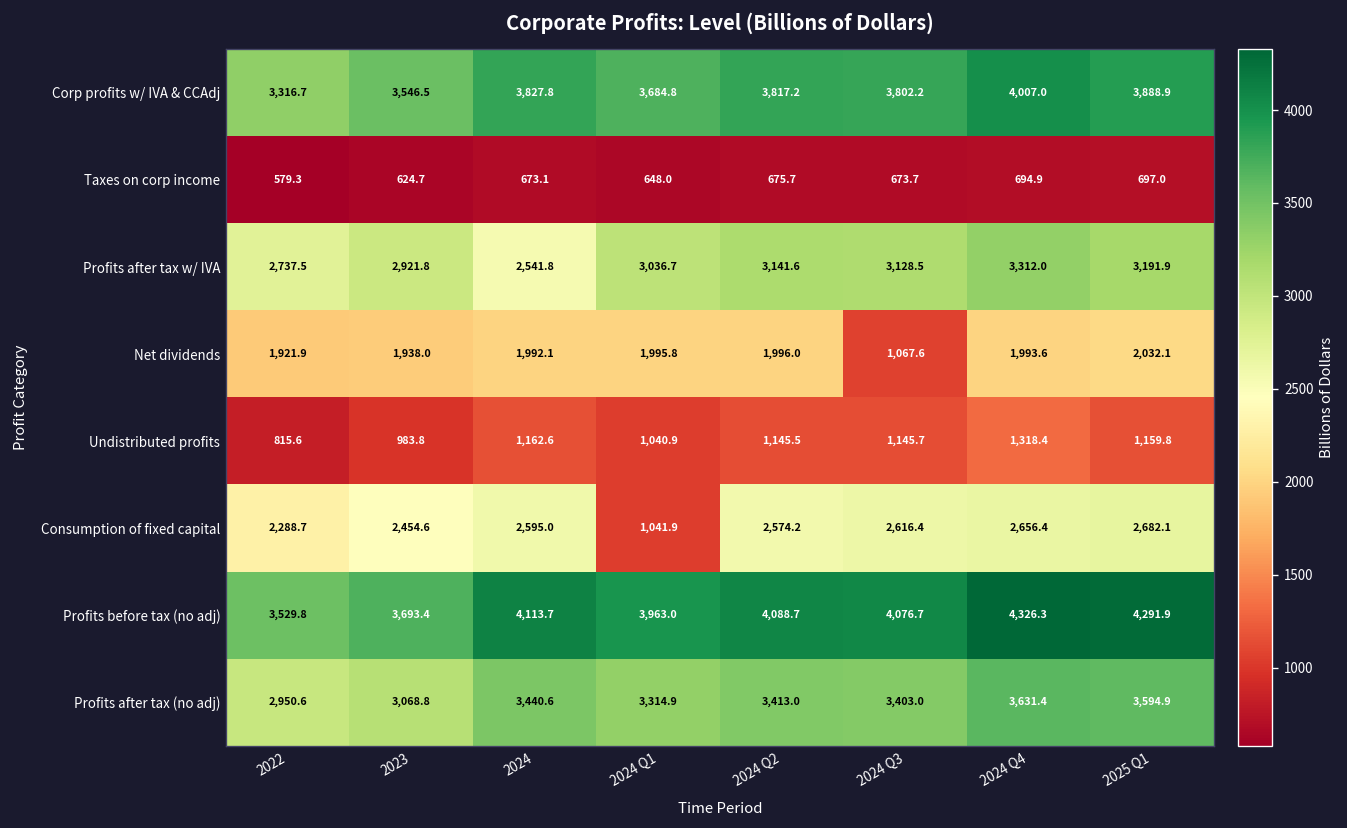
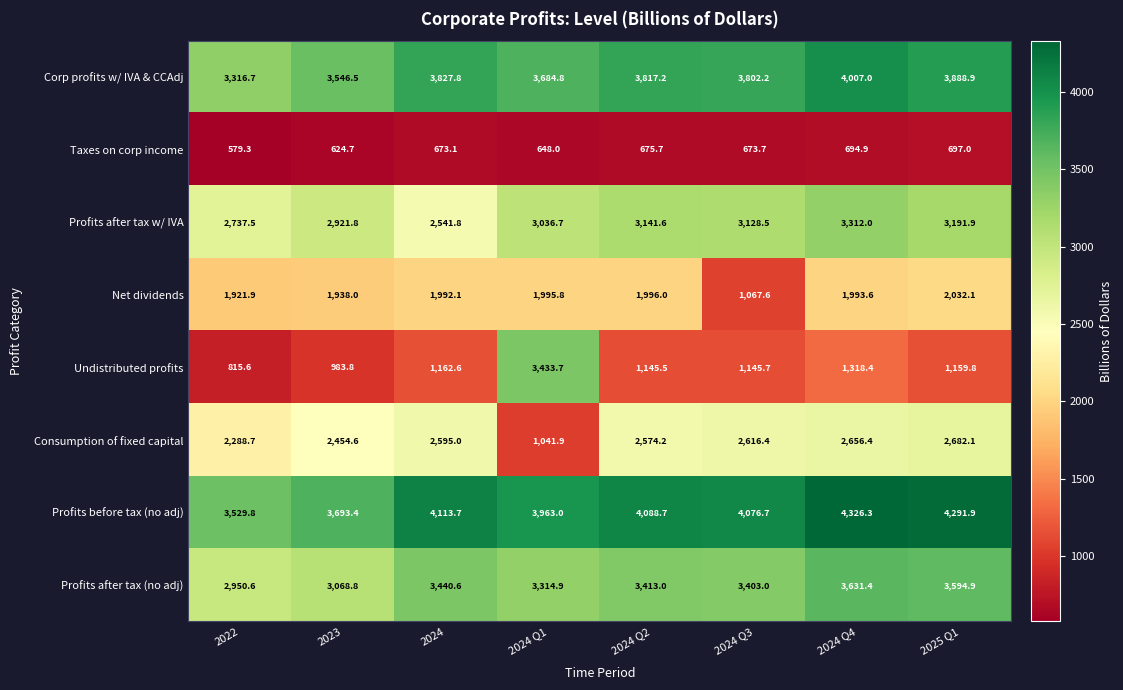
  {
    "Corp profits w/ IVA & CCAdj": {
      "2022": "3,316.7",
      "2023": "3,546.5",
      "2024": "3,827.8",
      "2024 Q1": "3,684.8",
      "2024 Q2": "3,817.2",
      "2024 Q3": "3,802.2",
      "2024 Q4": "4,007.0",
      "2025 Q1": "3,888.9"
    },
    "Taxes on corp income": {
      "2022": "579.3",
      "2023": "624.7",
      "2024": "673.1",
      "2024 Q1": "648.0",
      "2024 Q2": "675.7",
      "2024 Q3": "673.7",
      "2024 Q4": "694.9",
      "2025 Q1": "697.0"
    },
    "Profits after tax w/ IVA": {
      "2022": "2,737.5",
      "2023": "2,921.8",
      "2024": "2,541.8",
      "2024 Q1": "3,036.7",
      "2024 Q2": "3,141.6",
      "2024 Q3": "3,128.5",
      "2024 Q4": "3,312.0",
      "2025 Q1": "3,191.9"
    },
    "Net dividends": {
      "2022": "1,921.9",
      "2023": "1,938.0",
      "2024": "1,992.1",
      "2024 Q1": "1,995.8",
      "2024 Q2": "1,996.0",
      "2024 Q3": "1,067.6",
      "2024 Q4": "1,993.6",
      "2025 Q1": "2,032.1"
    },
    "Undistributed profits": {
      "2022": "815.6",
      "2023": "983.8",
      "2024": "1,162.6",
-     "2024 Q1": "1,040.9",
+     "2024 Q1": "3,433.7",
      "2024 Q2": "1,145.5",
      "2024 Q3": "1,145.7",
      "2024 Q4": "1,318.4",
      "2025 Q1": "1,159.8"
    },
    "Consumption of fixed capital": {
      "2022": "2,288.7",
      "2023": "2,454.6",
      "2024": "2,595.0",
      "2024 Q1": "1,041.9",
      "2024 Q2": "2,574.2",
      "2024 Q3": "2,616.4",
      "2024 Q4": "2,656.4",
      "2025 Q1": "2,682.1"
    },
    "Profits before tax (no adj)": {
      "2022": "3,529.8",
      "2023": "3,693.4",
      "2024": "4,113.7",
      "2024 Q1": "3,963.0",
      "2024 Q2": "4,088.7",
      "2024 Q3": "4,076.7",
      "2024 Q4": "4,326.3",
      "2025 Q1": "4,291.9"
    },
    "Profits after tax (no adj)": {
      "2022": "2,950.6",
      "2023": "3,068.8",
      "2024": "3,440.6",
      "2024 Q1": "3,314.9",
      "2024 Q2": "3,413.0",
      "2024 Q3": "3,403.0",
      "2024 Q4": "3,631.4",
      "2025 Q1": "3,594.9"
    }
  }
